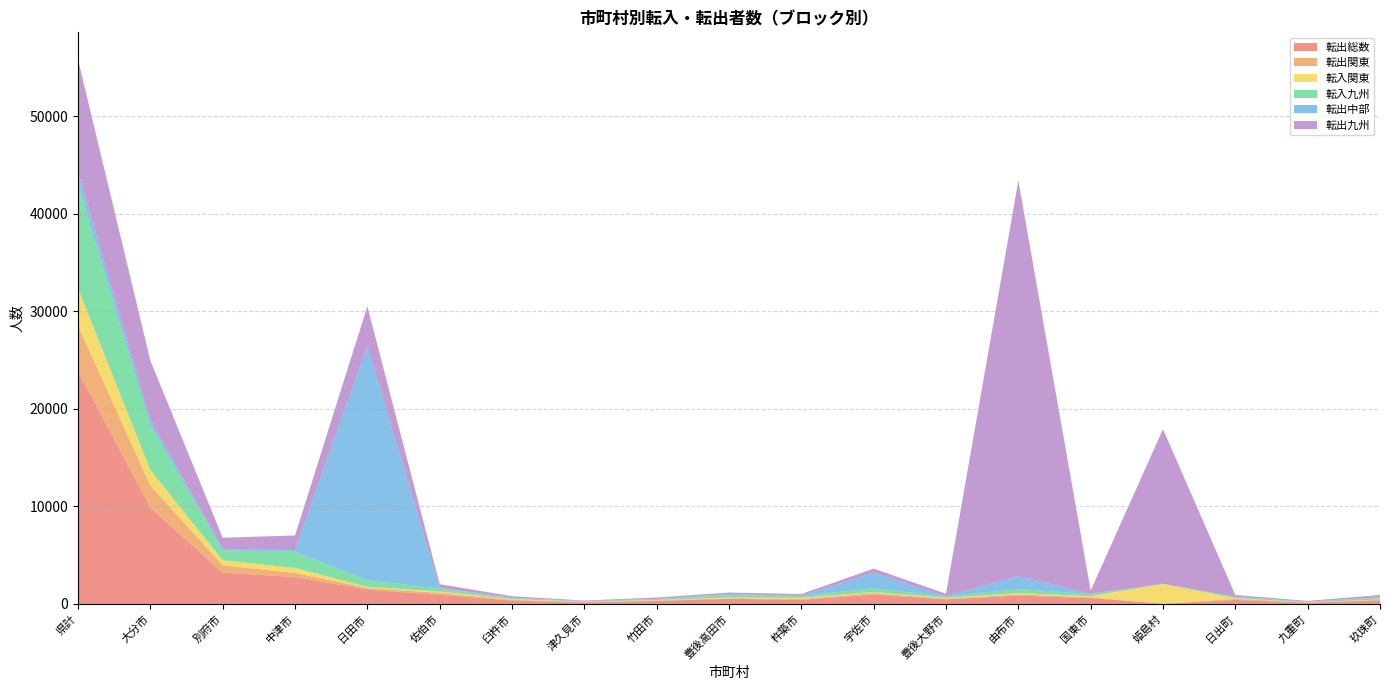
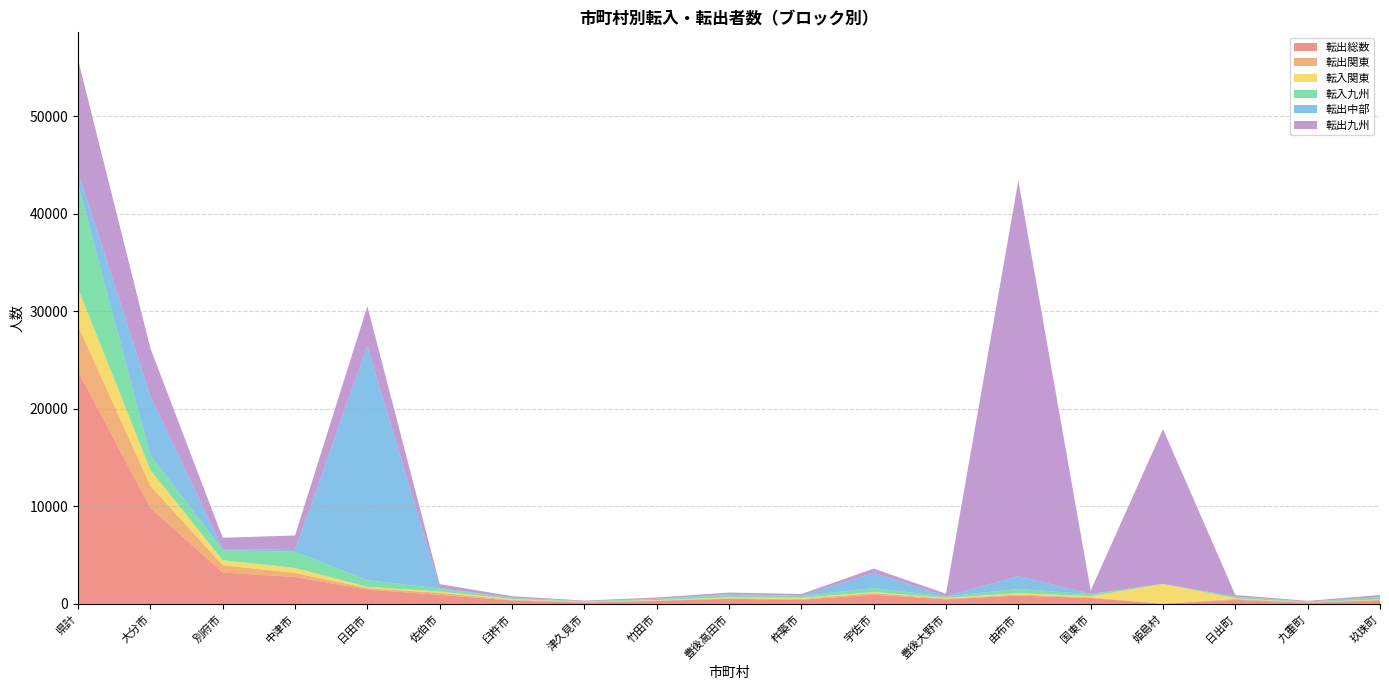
  {
    "転入関東": {
      "県計": 4000,
      "大分市": 2000,
      "別府市": 1000,
      "中津市": 1000
    },
    "転入九州": {
      "県計": 11000,
-     "大分市": 5000,
+     "大分市": 2000,
      "日田市": 1000,
      "宇佐市": 0,
      "由布市": 0
    },
    "転出中部": {
      "県計": 1000,
-     "大分市": 0,
+     "大分市": 6000,
      "日田市": 24000,
      "宇佐市": 2000,
      "由布市": 1000
    },
    "転出九州": {
      "県計": 12000,
-     "大分市": 6000,
+     "大分市": 5000,
      "別府市": 1000,
      "中津市": 1000,
      "日田市": 4000,
      "佐伯市": 0,
      "宇佐市": 0,
      "豊後大野市": 0,
      "由布市": 41000,
      "国東市": 0,
      "姫島村": 16000
    }
  }
